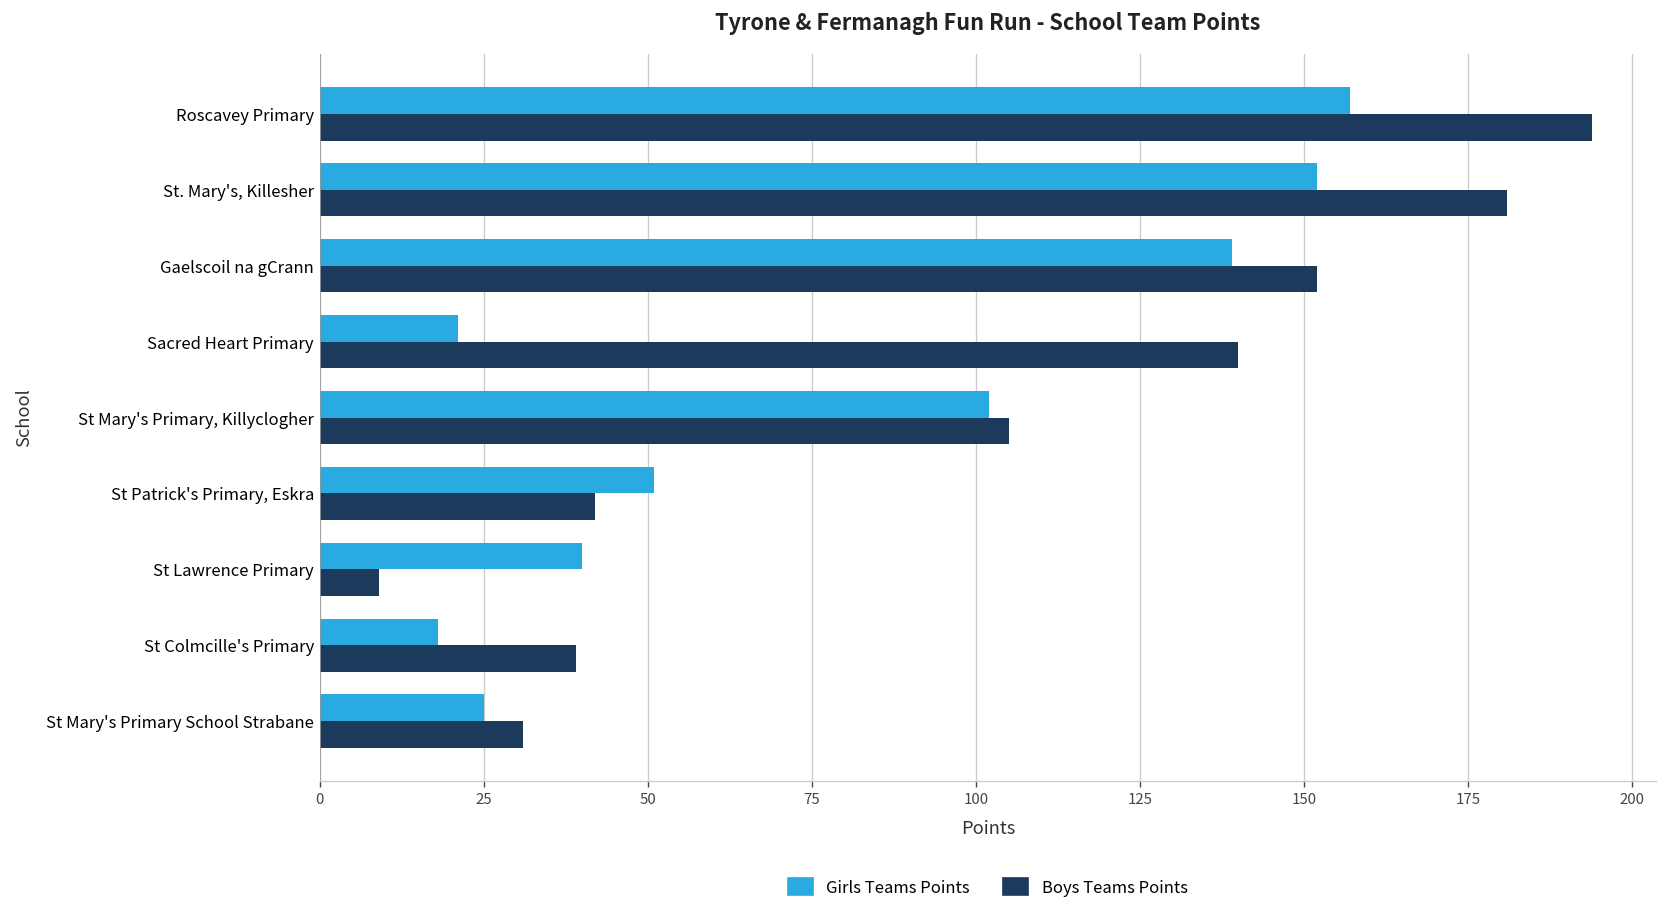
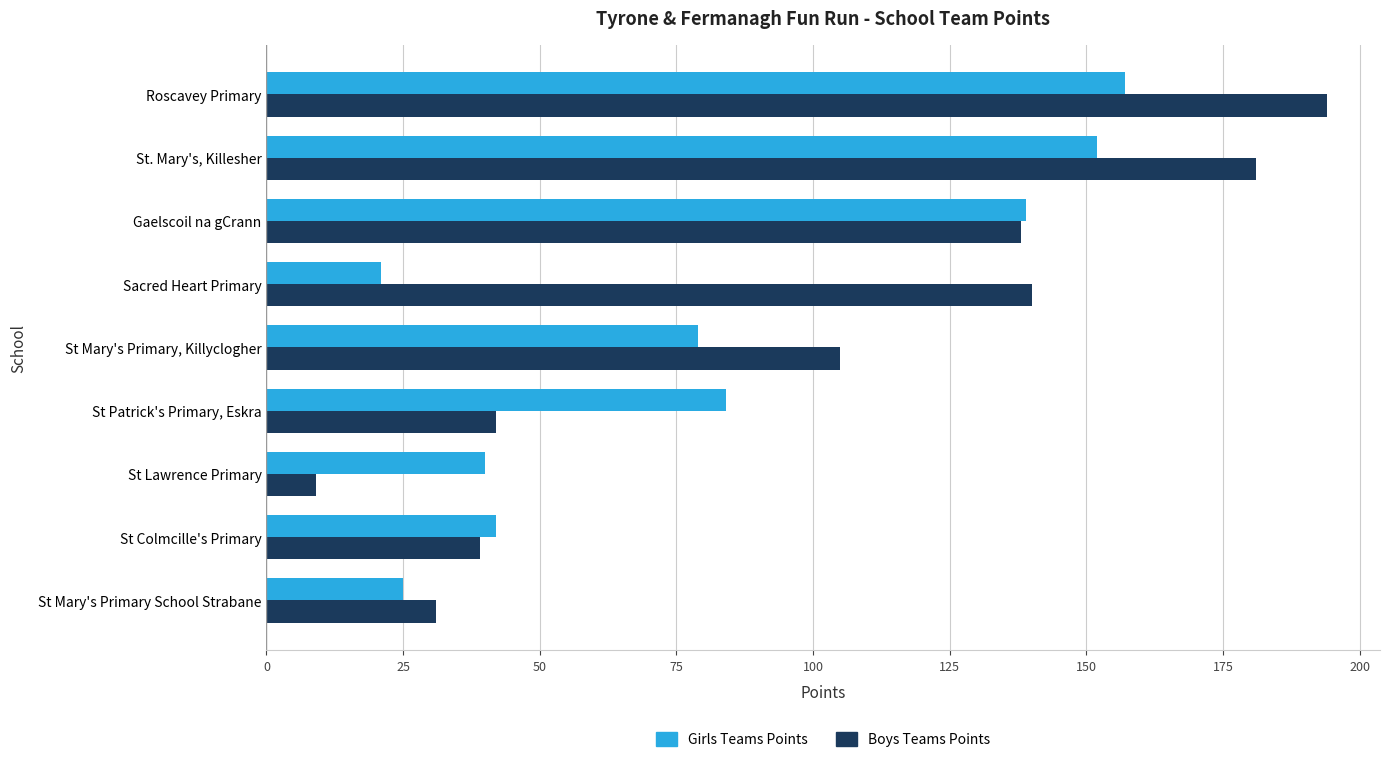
  {
    "Girls Teams Points": {
      "Roscavey Primary": 157,
      "St. Mary's, Killesher": 152,
      "Gaelscoil na gCrann": 139,
      "Sacred Heart Primary": 21,
-     "St Mary's Primary, Killyclogher": 102,
-     "St Patrick's Primary, Eskra": 51,
+     "St Mary's Primary, Killyclogher": 79,
+     "St Patrick's Primary, Eskra": 84,
      "St Lawrence Primary": 40,
-     "St Colmcille's Primary": 18,
+     "St Colmcille's Primary": 42,
      "St Mary's Primary School Strabane": 25
    },
    "Boys Teams Points": {
      "Roscavey Primary": 194,
      "St. Mary's, Killesher": 181,
-     "Gaelscoil na gCrann": 152,
+     "Gaelscoil na gCrann": 138,
      "Sacred Heart Primary": 140,
      "St Mary's Primary, Killyclogher": 105,
      "St Patrick's Primary, Eskra": 42,
      "St Lawrence Primary": 9,
      "St Colmcille's Primary": 39,
      "St Mary's Primary School Strabane": 31
    }
  }
